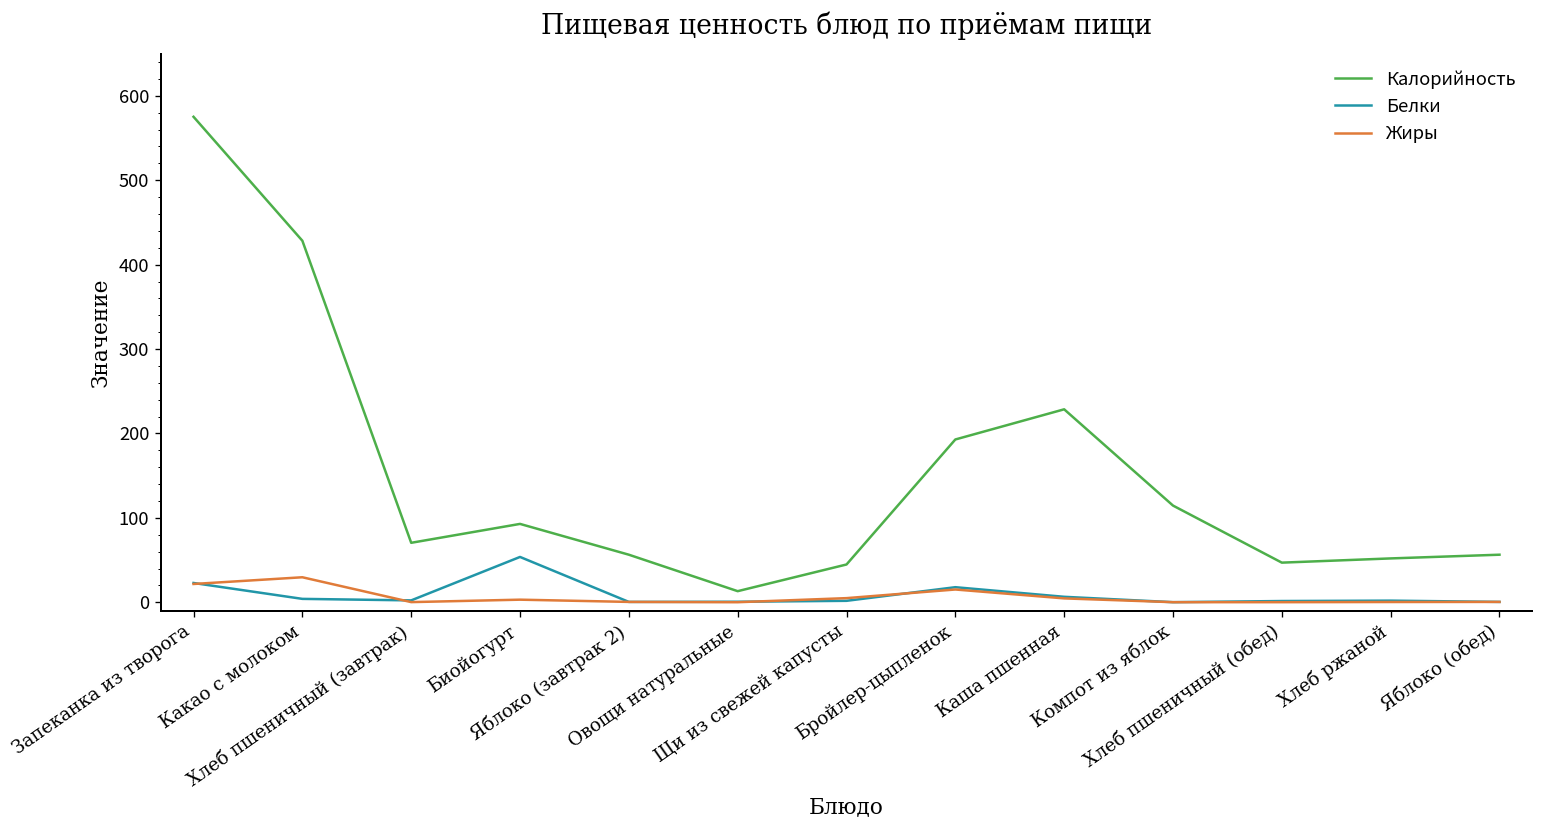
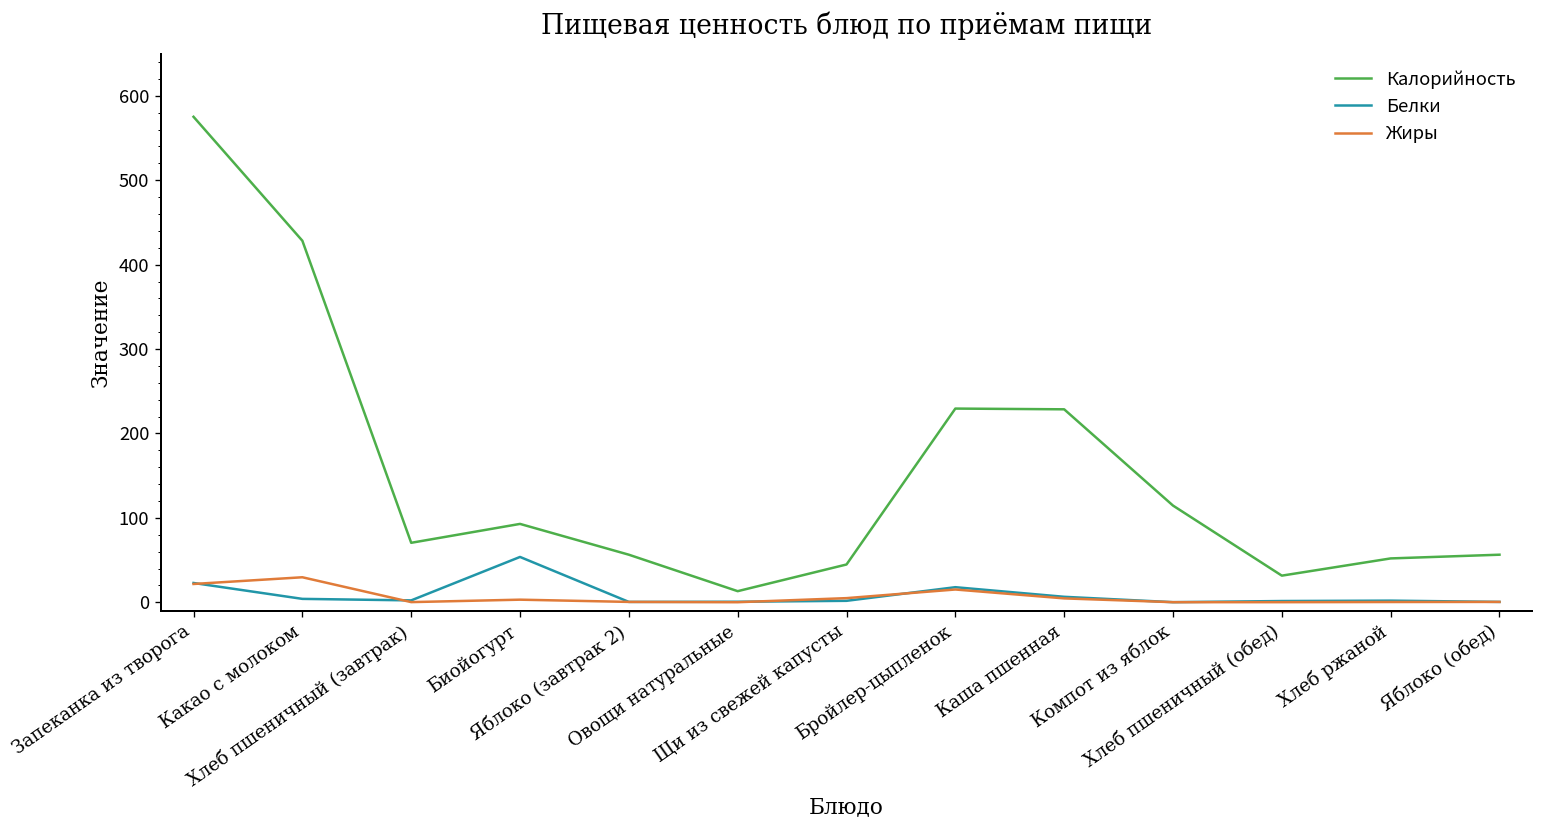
  {
    "Калорийность": {
      "Запеканка из творога": 580,
      "Какао с молоком": 430,
      "Хлеб пшеничный (завтрак)": 70,
      "Биойогурт": 90,
      "Яблоко (завтрак 2)": 60,
      "Овощи натуральные": 10,
      "Щи из свежей капусты": 40,
-     "Бройлер-цыпленок": 190,
+     "Бройлер-цыпленок": 230,
      "Каша пшенная": 230,
      "Компот из яблок": 110,
-     "Хлеб пшеничный (обед)": 50,
+     "Хлеб пшеничный (обед)": 30,
      "Хлеб ржаной": 50,
      "Яблоко (обед)": 60
    },
    "Белки": {
      "Какао с молоком": 0,
      "Биойогурт": 50
    },
    "Жиры": {
      "Какао с молоком": 30,
      "Биойогурт": 0
    }
  }
